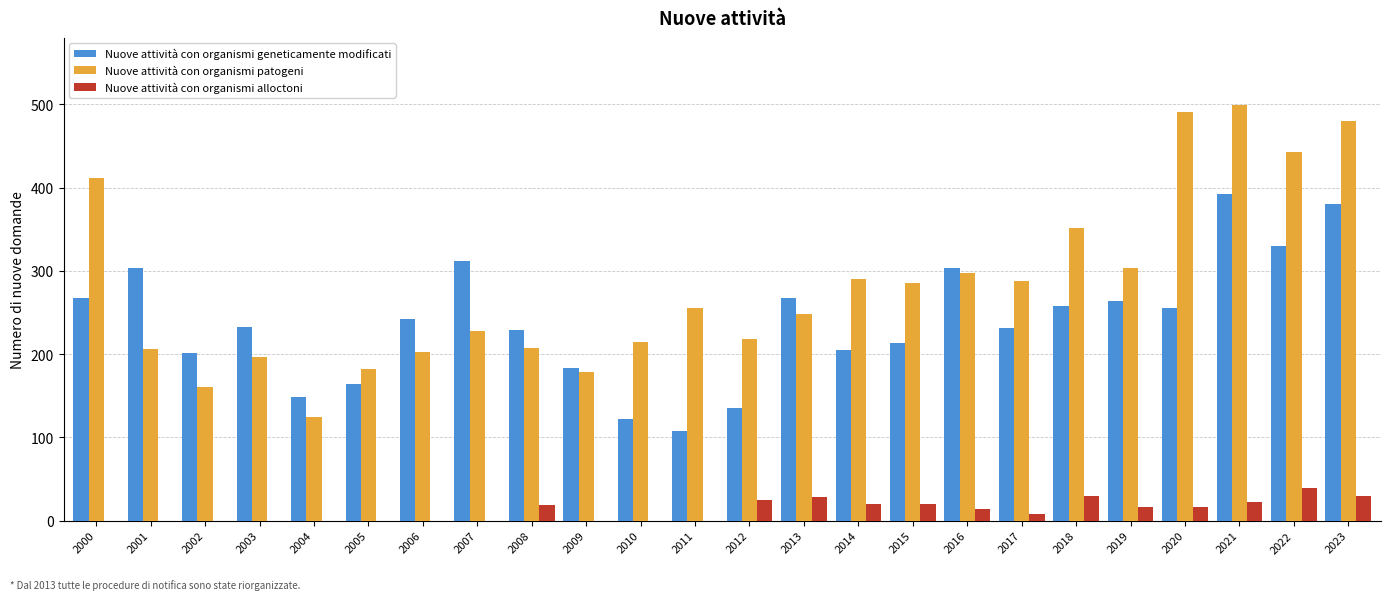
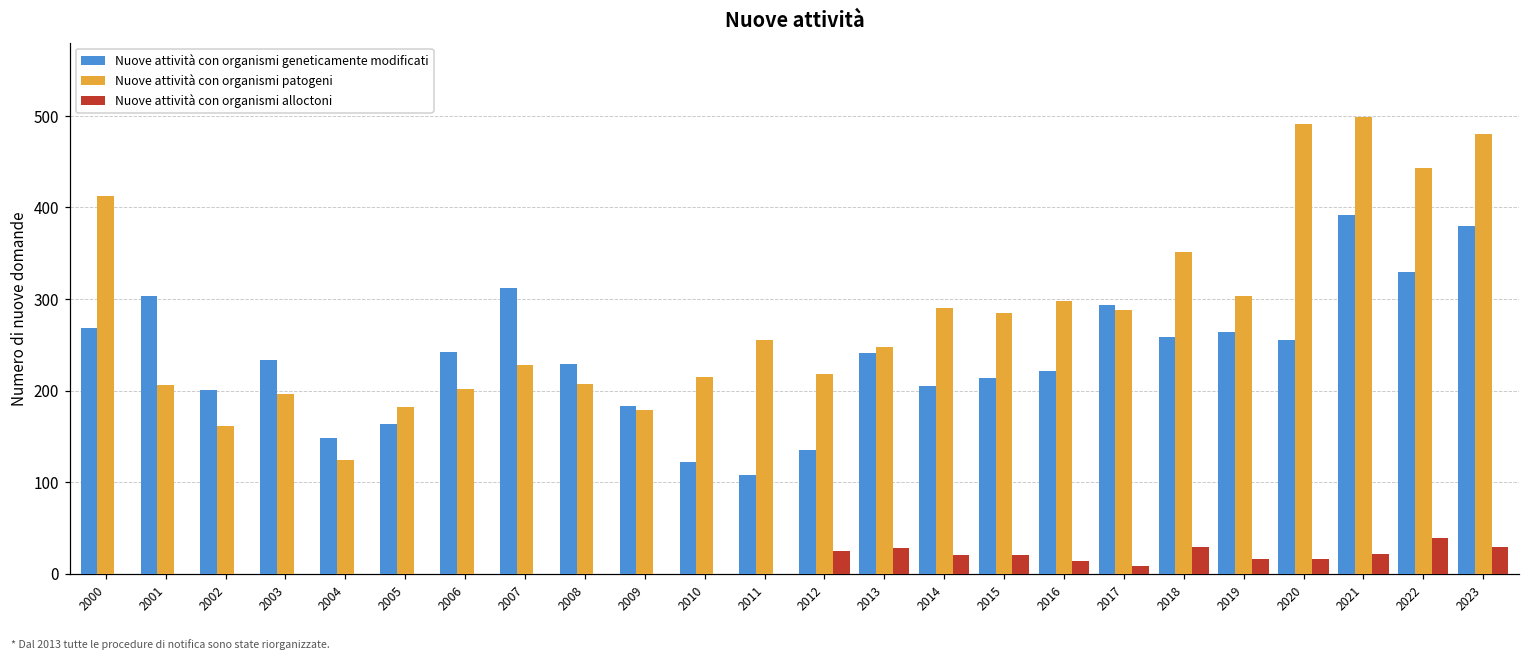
  {
    "Nuove attività con organismi geneticamente modificati": {
      "2000": 270,
      "2001": 300,
      "2002": 200,
      "2003": 230,
      "2004": 150,
      "2005": 160,
      "2006": 240,
      "2007": 310,
      "2008": 230,
      "2009": 180,
      "2010": 120,
      "2011": 110,
      "2012": 140,
-     "2013": 270,
+     "2013": 240,
      "2014": 210,
      "2015": 210,
-     "2016": 300,
-     "2017": 230,
+     "2016": 220,
+     "2017": 290,
      "2018": 260,
      "2019": 260,
      "2020": 260,
      "2021": 390,
      "2022": 330,
      "2023": 380
    },
    "Nuove attività con organismi patogeni": {
      "2000": 410,
      "2001": 210,
      "2002": 160,
      "2003": 200,
      "2004": 120,
      "2005": 180,
      "2006": 200,
      "2007": 230,
      "2008": 210,
      "2009": 180,
      "2010": 220,
      "2011": 260,
      "2012": 220,
      "2013": 250,
      "2014": 290,
      "2015": 290,
      "2016": 300,
      "2017": 290,
      "2018": 350,
      "2019": 300,
      "2020": 490,
      "2021": 500,
      "2022": 440,
      "2023": 480
    },
    "Nuove attività con organismi alloctoni": {
      "2000": 0,
      "2001": 0,
      "2002": 0,
      "2003": 0,
      "2004": 0,
      "2005": 0,
      "2006": 0,
      "2007": 0,
-     "2008": 20,
+     "2008": 0,
      "2009": 0,
      "2010": 0,
      "2011": 0,
      "2012": 30,
      "2013": 30,
      "2014": 20,
      "2015": 20,
      "2016": 10,
      "2017": 10,
      "2018": 30,
      "2019": 20,
      "2020": 20,
      "2021": 20,
      "2022": 40,
      "2023": 30
    }
  }
